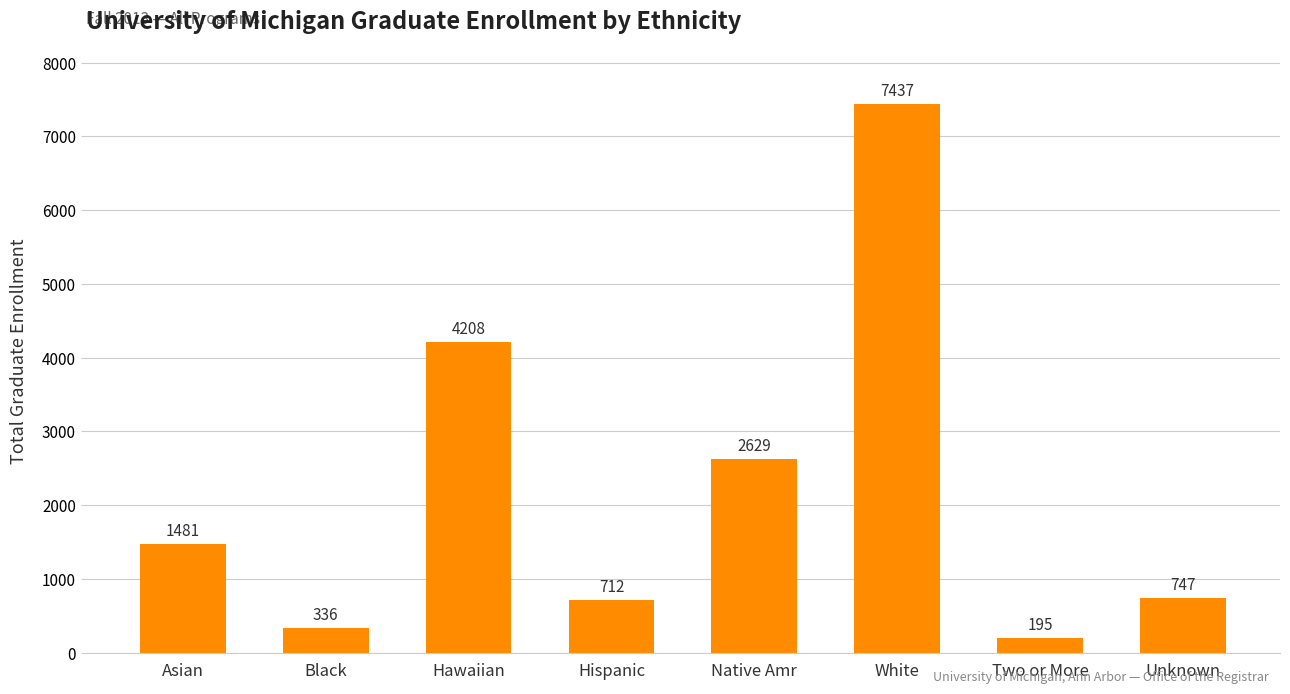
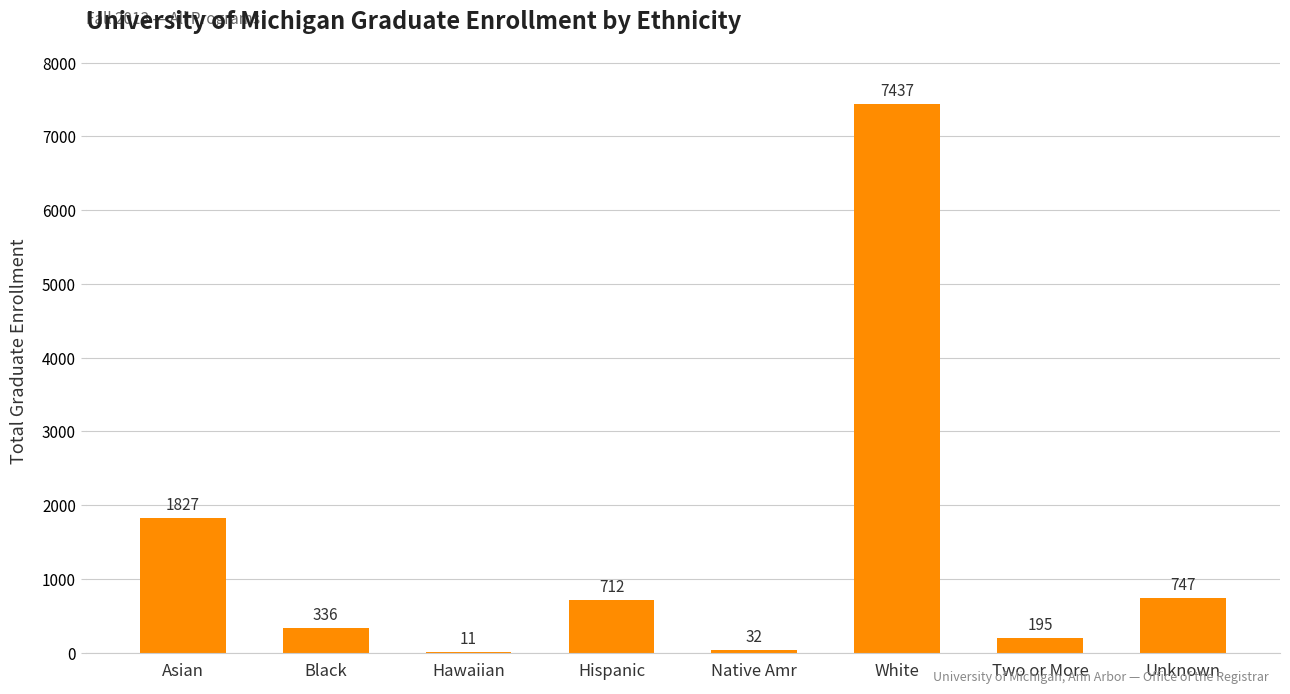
  {
-   "Asian": 1481,
+   "Asian": 1827,
    "Black": 336,
-   "Hawaiian": 4208,
+   "Hawaiian": 11,
    "Hispanic": 712,
-   "Native Amr": 2629,
+   "Native Amr": 32,
    "White": 7437,
    "Two or More": 195,
    "Unknown": 747
  }
